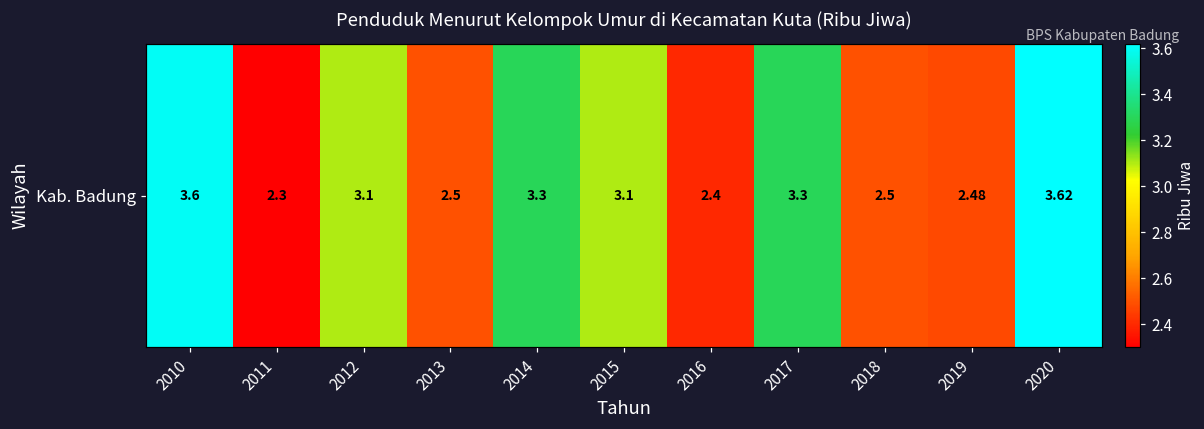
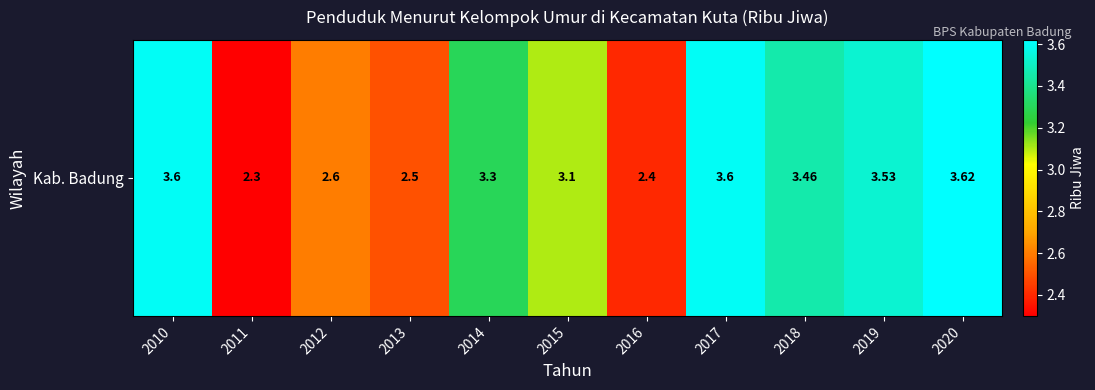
  {
    "Kab. Badung": {
      "2010": 3.6,
      "2011": 2.3,
-     "2012": 3.1,
+     "2012": 2.6,
      "2013": 2.5,
      "2014": 3.3,
      "2015": 3.1,
      "2016": 2.4,
-     "2017": 3.3,
-     "2018": 2.5,
-     "2019": 2.48,
+     "2017": 3.6,
+     "2018": 3.46,
+     "2019": 3.53,
      "2020": 3.62
    }
  }
